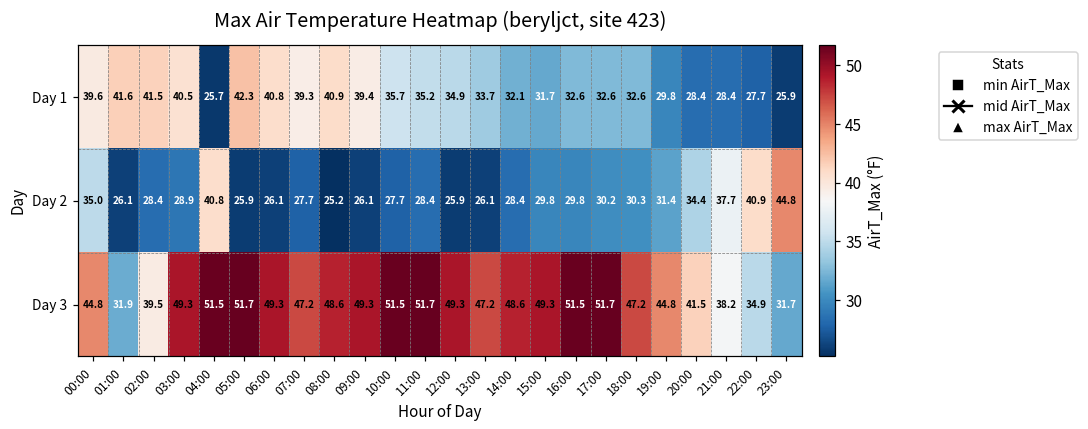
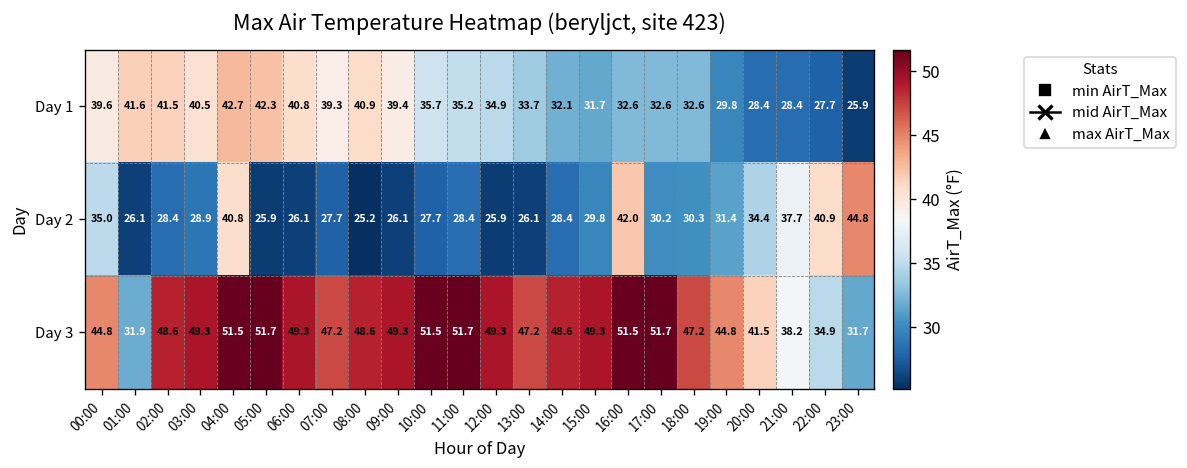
  {
    "Day 1": {
      "00:00": 39.6,
      "01:00": 41.6,
      "02:00": 41.5,
      "03:00": 40.5,
-     "04:00": 25.7,
+     "04:00": 42.7,
      "05:00": 42.3,
      "06:00": 40.8,
      "07:00": 39.3,
      "08:00": 40.9,
      "09:00": 39.4,
      "10:00": 35.7,
      "11:00": 35.2,
      "12:00": 34.9,
      "13:00": 33.7,
      "14:00": 32.1,
      "15:00": 31.7,
      "16:00": 32.6,
      "17:00": 32.6,
      "18:00": 32.6,
      "19:00": 29.8,
      "20:00": 28.4,
      "21:00": 28.4,
      "22:00": 27.7,
      "23:00": 25.9
    },
    "Day 2": {
      "00:00": 35.0,
      "01:00": 26.1,
      "02:00": 28.4,
      "03:00": 28.9,
      "04:00": 40.8,
      "05:00": 25.9,
      "06:00": 26.1,
      "07:00": 27.7,
      "08:00": 25.2,
      "09:00": 26.1,
      "10:00": 27.7,
      "11:00": 28.4,
      "12:00": 25.9,
      "13:00": 26.1,
      "14:00": 28.4,
      "15:00": 29.8,
-     "16:00": 29.8,
+     "16:00": 42.0,
      "17:00": 30.2,
      "18:00": 30.3,
      "19:00": 31.4,
      "20:00": 34.4,
      "21:00": 37.7,
      "22:00": 40.9,
      "23:00": 44.8
    },
    "Day 3": {
      "00:00": 44.8,
      "01:00": 31.9,
-     "02:00": 39.5,
+     "02:00": 48.6,
      "03:00": 49.3,
      "04:00": 51.5,
      "05:00": 51.7,
      "06:00": 49.3,
      "07:00": 47.2,
      "08:00": 48.6,
      "09:00": 49.3,
      "10:00": 51.5,
      "11:00": 51.7,
      "12:00": 49.3,
      "13:00": 47.2,
      "14:00": 48.6,
      "15:00": 49.3,
      "16:00": 51.5,
      "17:00": 51.7,
      "18:00": 47.2,
      "19:00": 44.8,
      "20:00": 41.5,
      "21:00": 38.2,
      "22:00": 34.9,
      "23:00": 31.7
    }
  }
